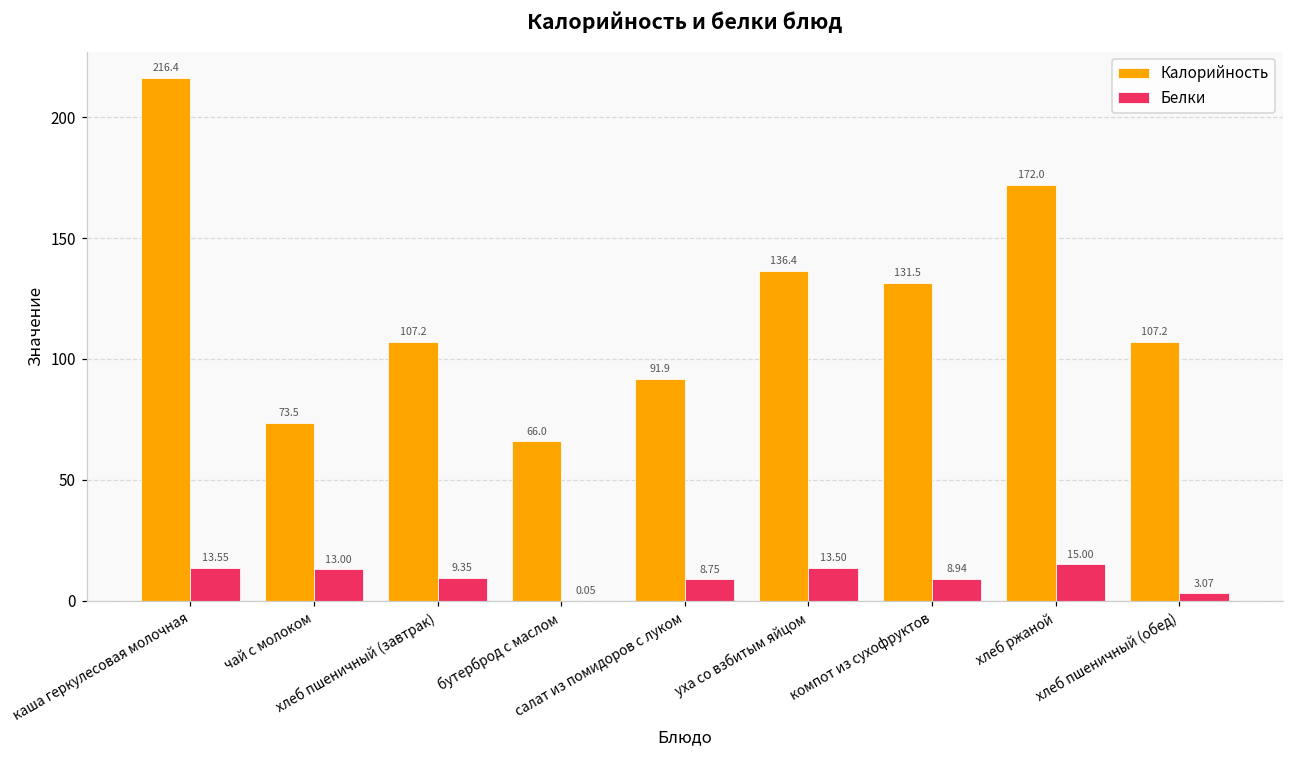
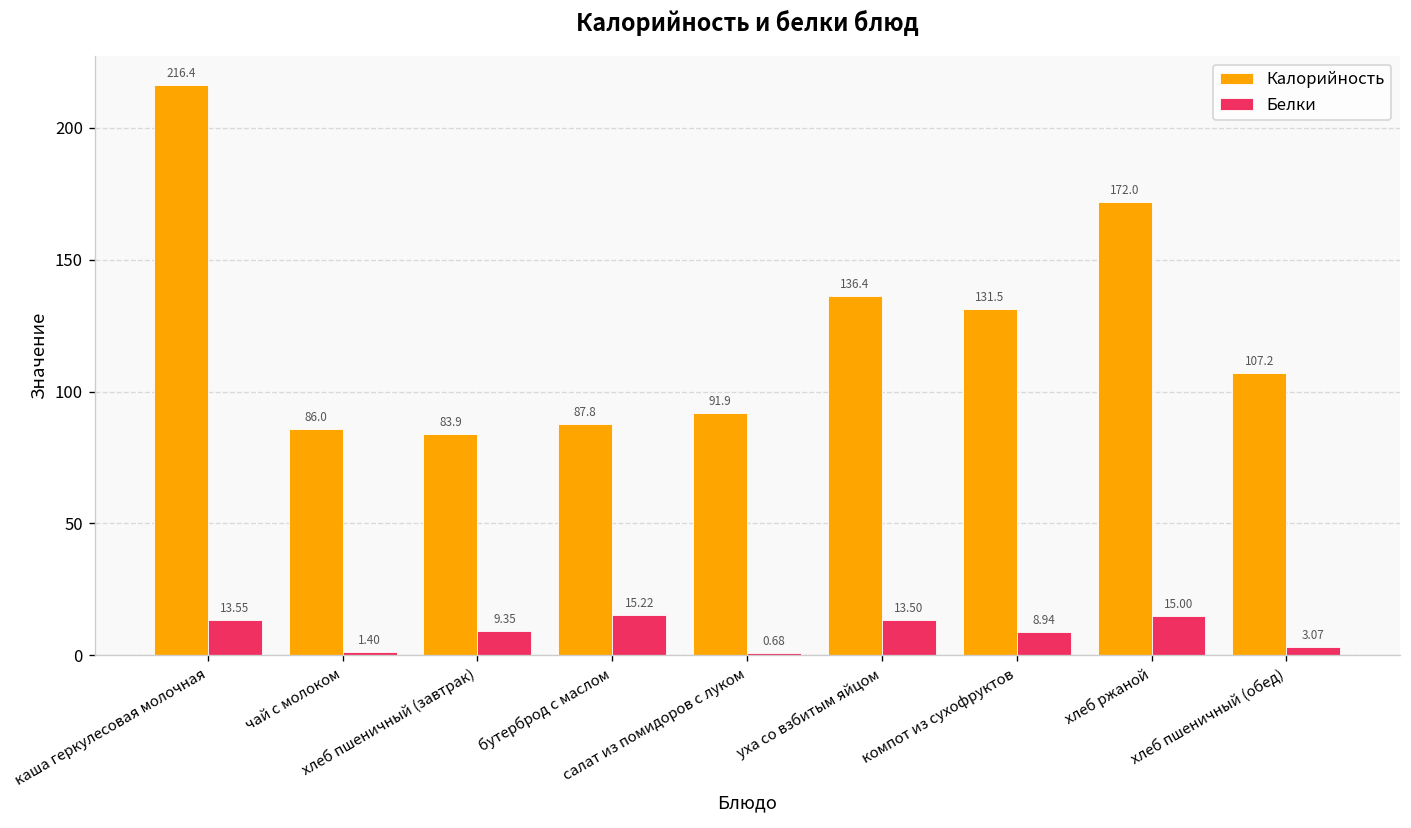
  {
    "Калорийность": {
      "каша геркулесовая молочная": 216.4,
-     "чай с молоком": 73.5,
-     "хлеб пшеничный (завтрак)": 107.2,
-     "бутерброд с маслом": 66.0,
+     "чай с молоком": 86.0,
+     "хлеб пшеничный (завтрак)": 83.9,
+     "бутерброд с маслом": 87.8,
      "салат из помидоров с луком": 91.9,
      "уха со взбитым яйцом": 136.4,
      "компот из сухофруктов": 131.5,
      "хлеб ржаной": 172.0,
      "хлеб пшеничный (обед)": 107.2
    },
    "Белки": {
      "каша геркулесовая молочная": 13.55,
-     "чай с молоком": 13.00,
+     "чай с молоком": 1.40,
      "хлеб пшеничный (завтрак)": 9.35,
-     "бутерброд с маслом": 0.05,
-     "салат из помидоров с луком": 8.75,
+     "бутерброд с маслом": 15.22,
+     "салат из помидоров с луком": 0.68,
      "уха со взбитым яйцом": 13.50,
      "компот из сухофруктов": 8.94,
      "хлеб ржаной": 15.00,
      "хлеб пшеничный (обед)": 3.07
    }
  }
